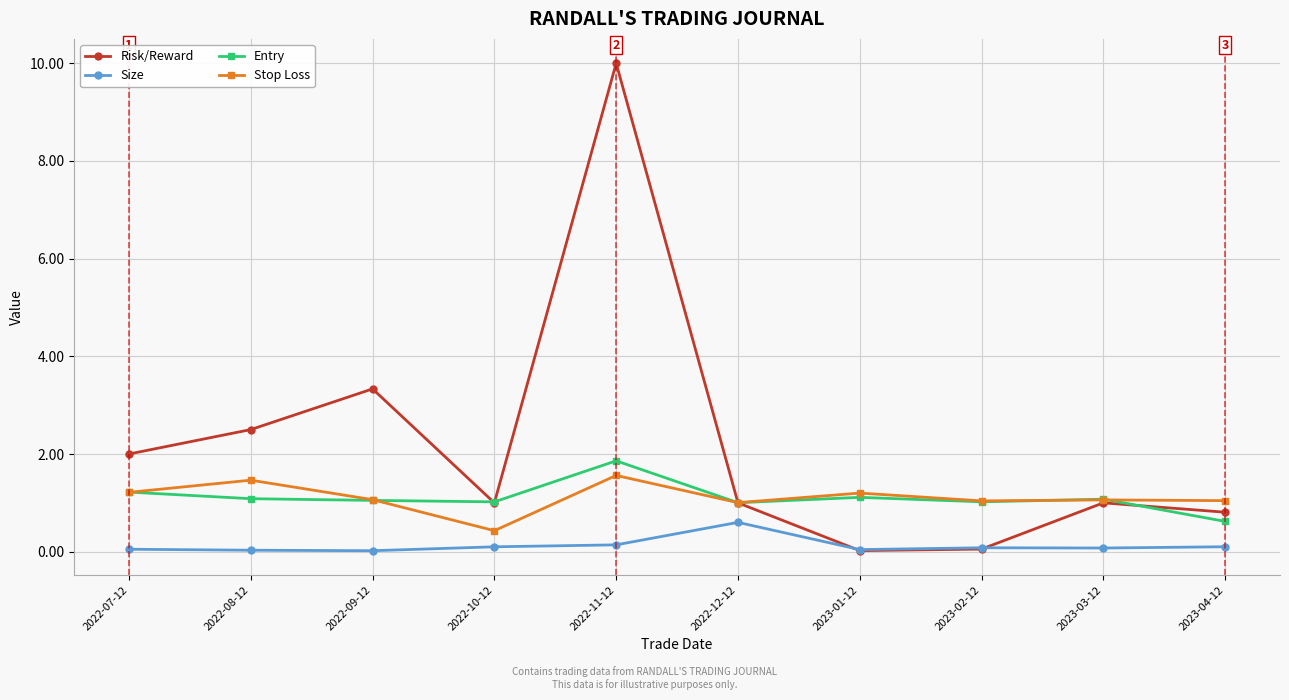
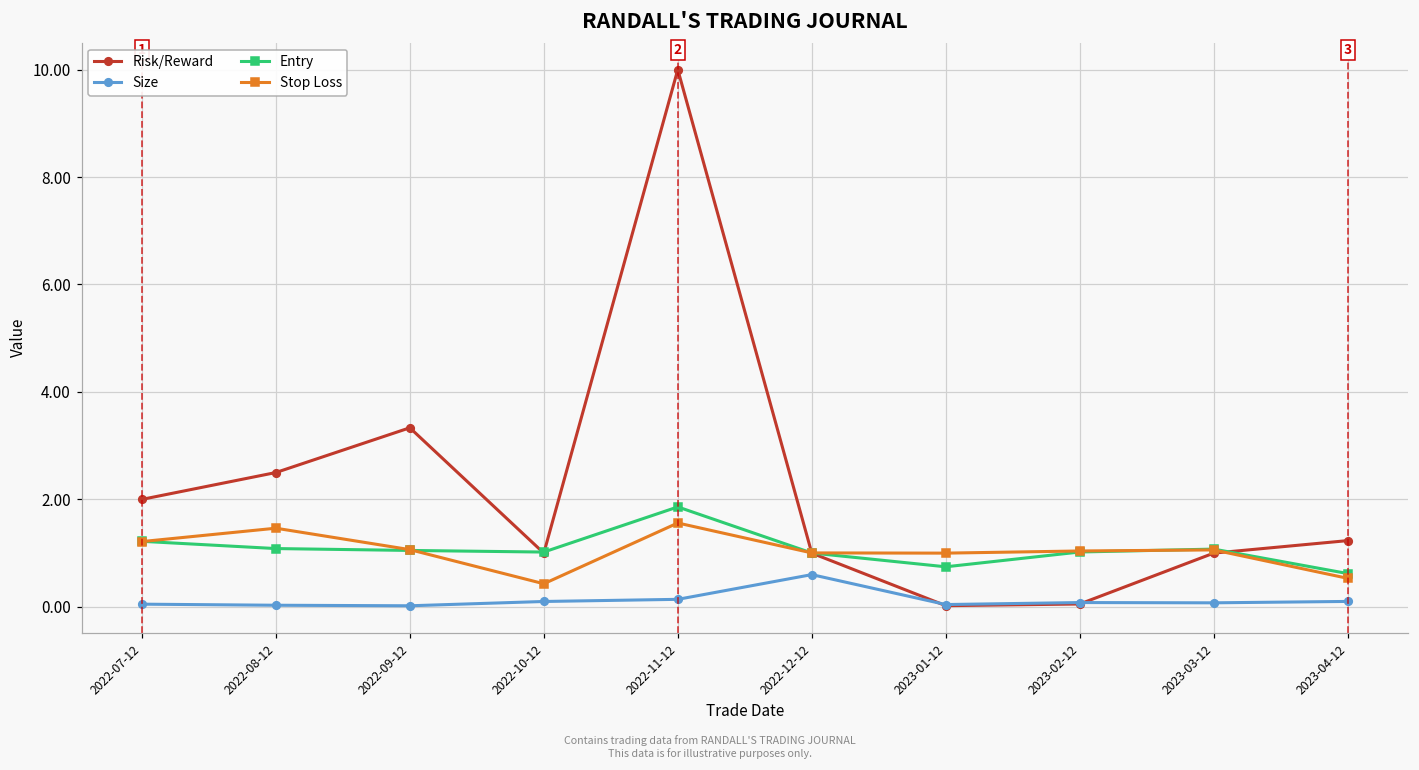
  {
    "Risk/Reward": {
      "2022-07-12": 2.0,
      "2022-08-12": 2.5,
      "2022-09-12": 3.3,
      "2023-03-12": 1.0,
-     "2023-04-12": 0.8
+     "2023-04-12": 1.2
    },
    "Size": {
      "2022-07-12": 0.1,
      "2022-08-12": 0.0,
      "2022-09-12": 0.0,
      "2022-10-12": 0.1,
      "2022-11-12": 0.1,
      "2022-12-12": 0.6,
      "2023-03-12": 0.1,
      "2023-04-12": 0.1
    },
    "Entry": {
      "2022-08-12": 1.1,
      "2022-11-12": 1.9,
-     "2023-01-12": 1.1,
+     "2023-01-12": 0.7,
      "2023-04-12": 0.6
    },
    "Stop Loss": {
      "2022-08-12": 1.5,
      "2022-10-12": 0.4,
      "2022-11-12": 1.6,
-     "2023-01-12": 1.2,
-     "2023-04-12": 1.0
+     "2023-01-12": 1.0,
+     "2023-04-12": 0.5
    }
  }
